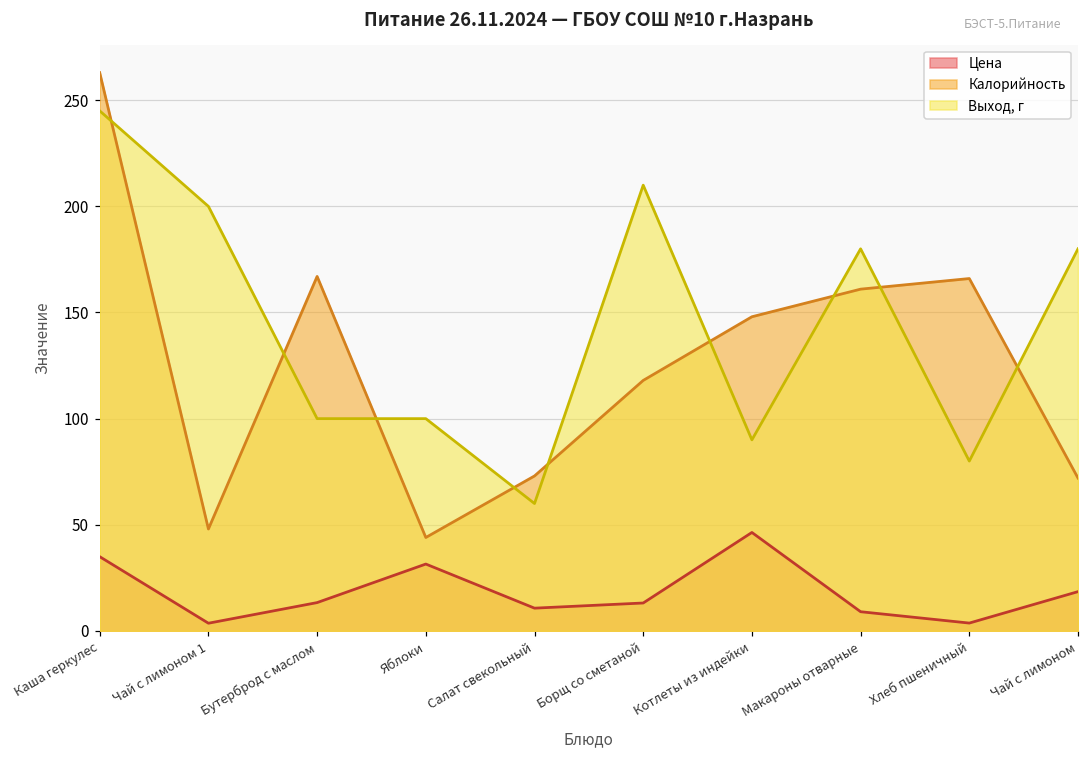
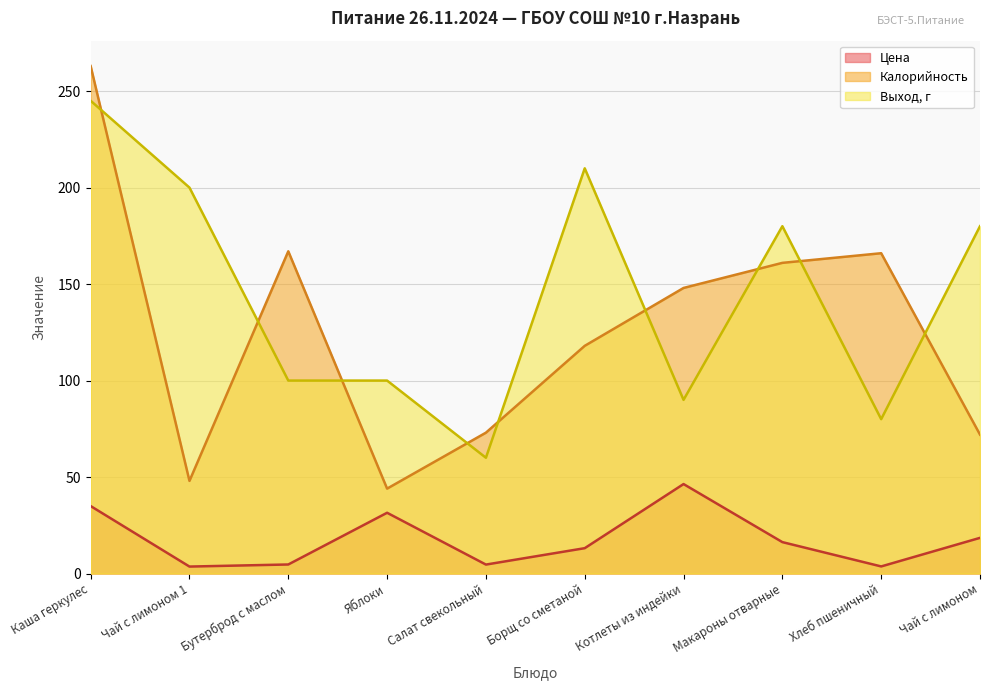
  {
    "Цена": {
      "Каша геркулес": 35,
      "Чай с лимоном 1": 4,
-     "Бутерброд с маслом": 13,
+     "Бутерброд с маслом": 5,
      "Яблоки": 31,
-     "Салат свекольный": 11,
+     "Салат свекольный": 5,
      "Борщ со сметаной": 13,
      "Котлеты из индейки": 46,
-     "Макароны отварные": 9,
+     "Макароны отварные": 16,
      "Хлеб пшеничный": 4,
      "Чай с лимоном": 18
    }
  }
